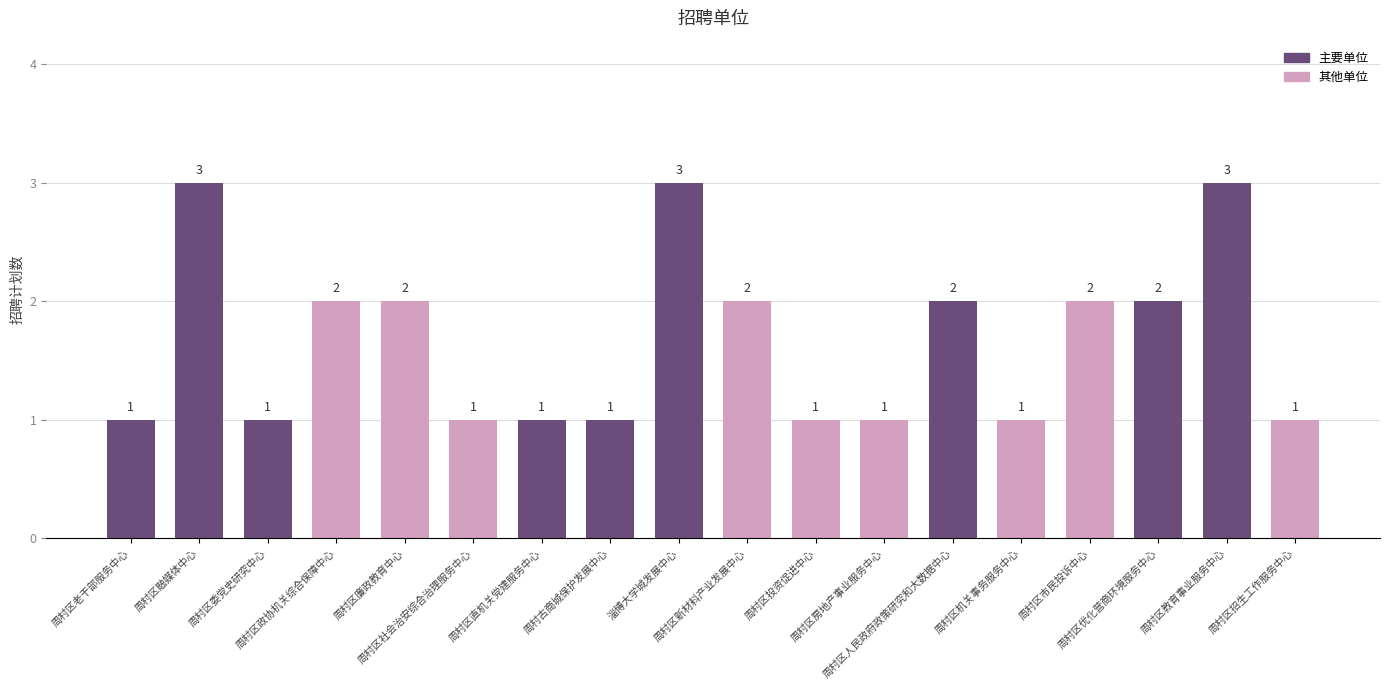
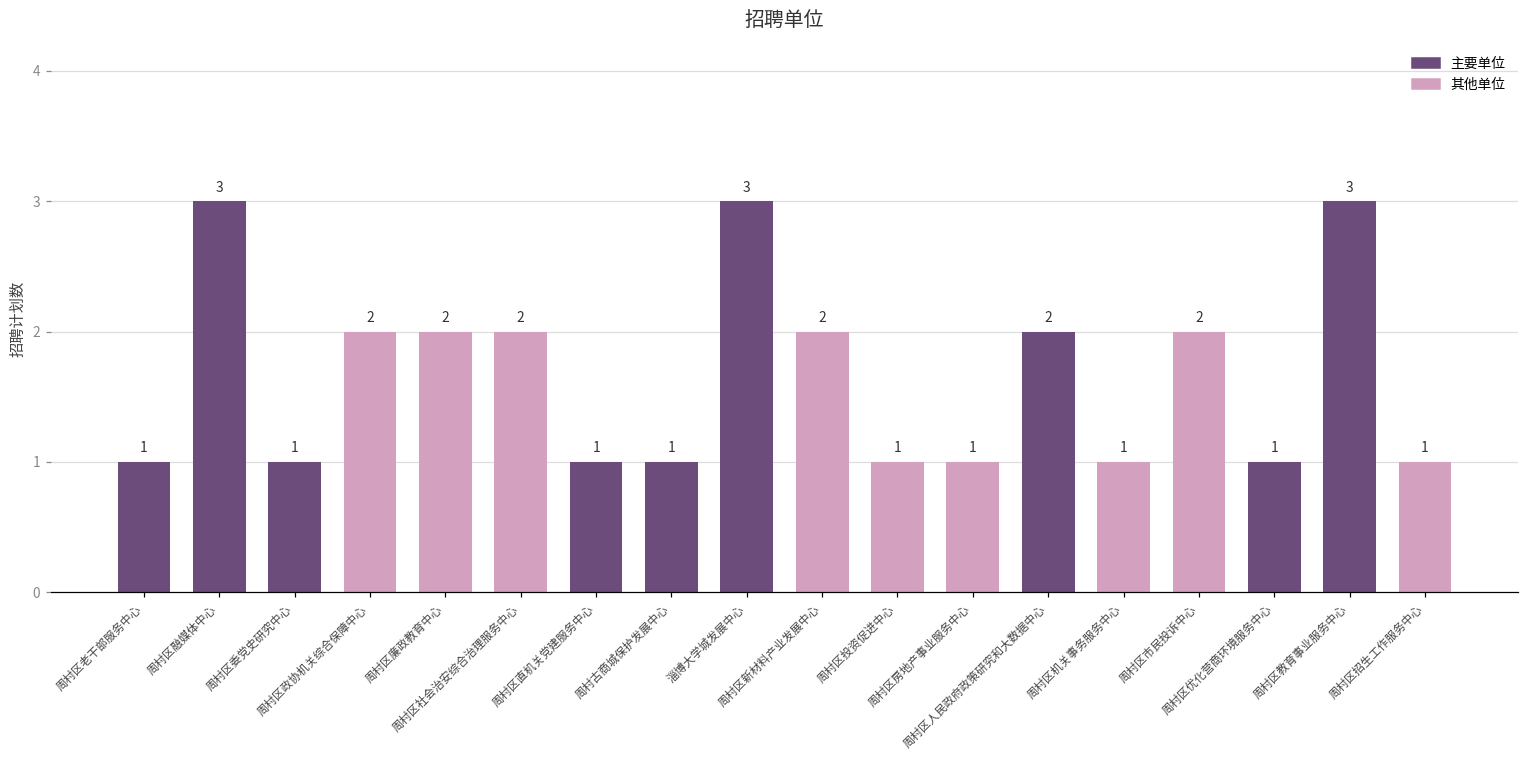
  {
    "周村区老干部服务中心": 1,
    "周村区融媒体中心": 3,
    "周村区委党史研究中心": 1,
    "周村区政协机关综合保障中心": 2,
    "周村区廉政教育中心": 2,
-   "周村区社会治安综合治理服务中心": 1,
+   "周村区社会治安综合治理服务中心": 2,
    "周村区直机关党建服务中心": 1,
    "周村古商城保护发展中心": 1,
    "淄博大学城发展中心": 3,
    "周村区新材料产业发展中心": 2,
    "周村区投资促进中心": 1,
    "周村区房地产事业服务中心": 1,
    "周村区人民政府政策研究和大数据中心": 2,
    "周村区机关事务服务中心": 1,
    "周村区市民投诉中心": 2,
-   "周村区优化营商环境服务中心": 2,
+   "周村区优化营商环境服务中心": 1,
    "周村区教育事业服务中心": 3,
    "周村区招生工作服务中心": 1
  }
